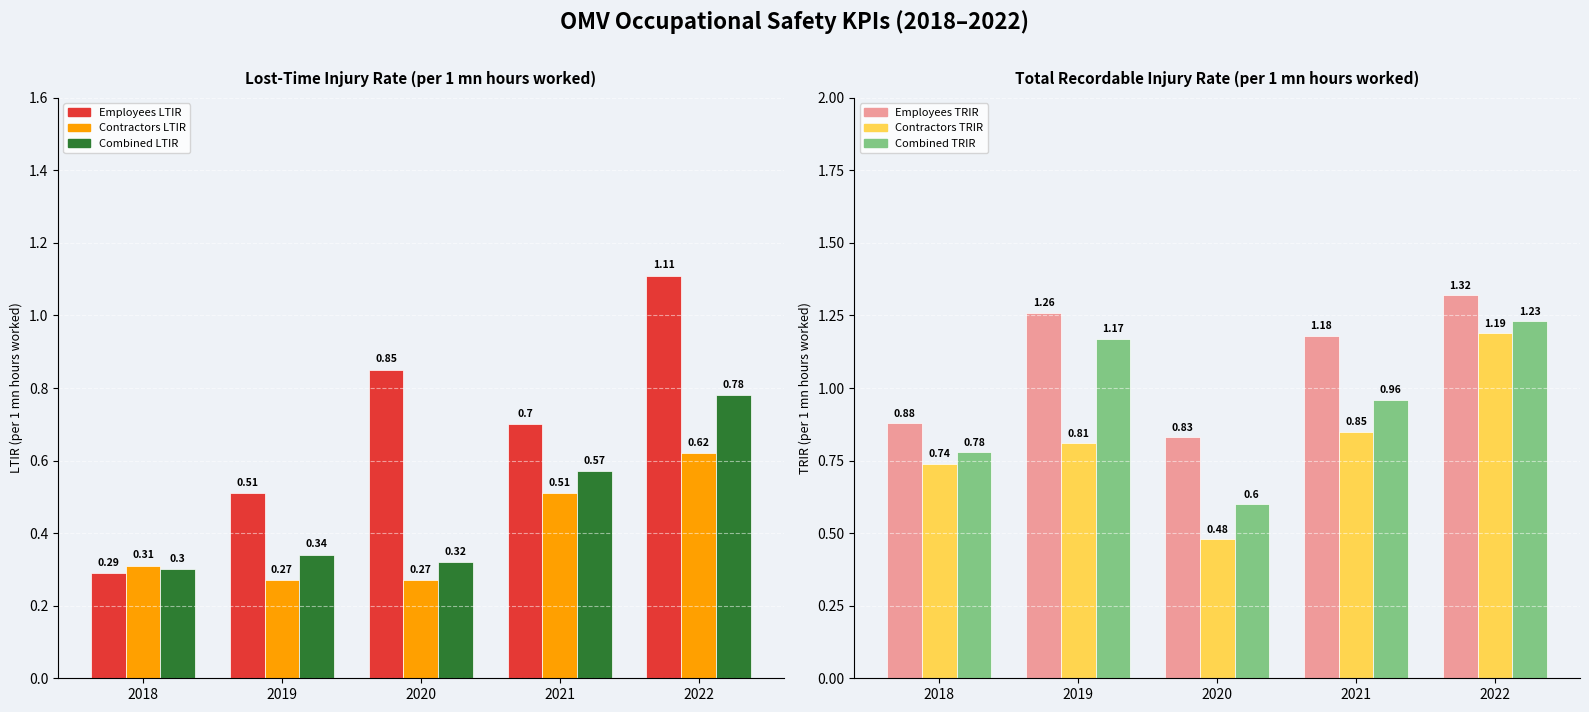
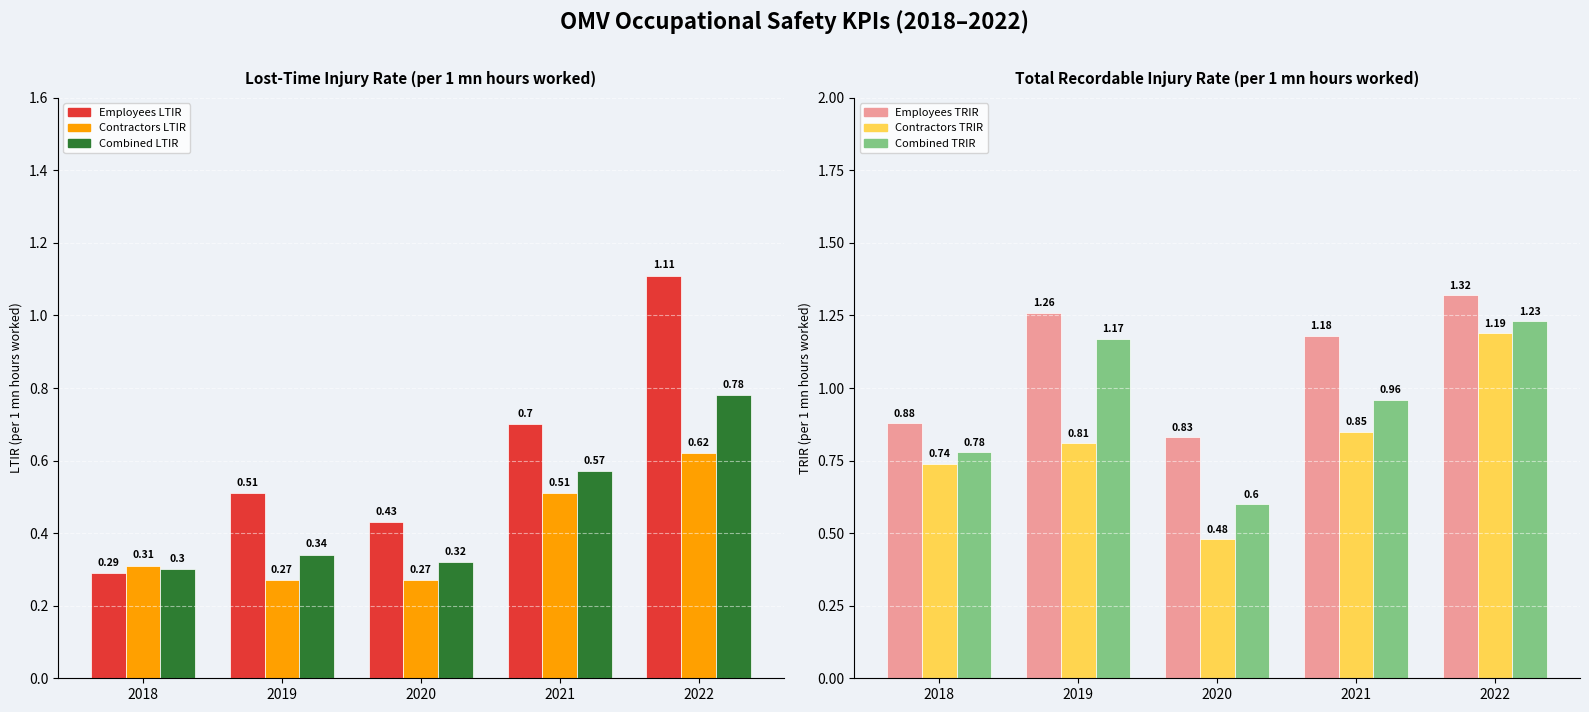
  {
    "Lost-Time Injury Rate (per 1 mn hours worked)": {
      "Employees LTIR": {
        "2018": 0.29,
        "2019": 0.51,
-       "2020": 0.85,
+       "2020": 0.43,
        "2021": 0.7,
        "2022": 1.11
      },
      "Contractors LTIR": {
        "2018": 0.31,
        "2019": 0.27,
        "2020": 0.27,
        "2021": 0.51,
        "2022": 0.62
      },
      "Combined LTIR": {
        "2018": 0.3,
        "2019": 0.34,
        "2020": 0.32,
        "2021": 0.57,
        "2022": 0.78
      }
    },
    "Total Recordable Injury Rate (per 1 mn hours worked)": {
      "Employees TRIR": {
        "2018": 0.88,
        "2019": 1.26,
        "2020": 0.83,
        "2021": 1.18,
        "2022": 1.32
      },
      "Contractors TRIR": {
        "2018": 0.74,
        "2019": 0.81,
        "2020": 0.48,
        "2021": 0.85,
        "2022": 1.19
      },
      "Combined TRIR": {
        "2018": 0.78,
        "2019": 1.17,
        "2020": 0.6,
        "2021": 0.96,
        "2022": 1.23
      }
    }
  }
